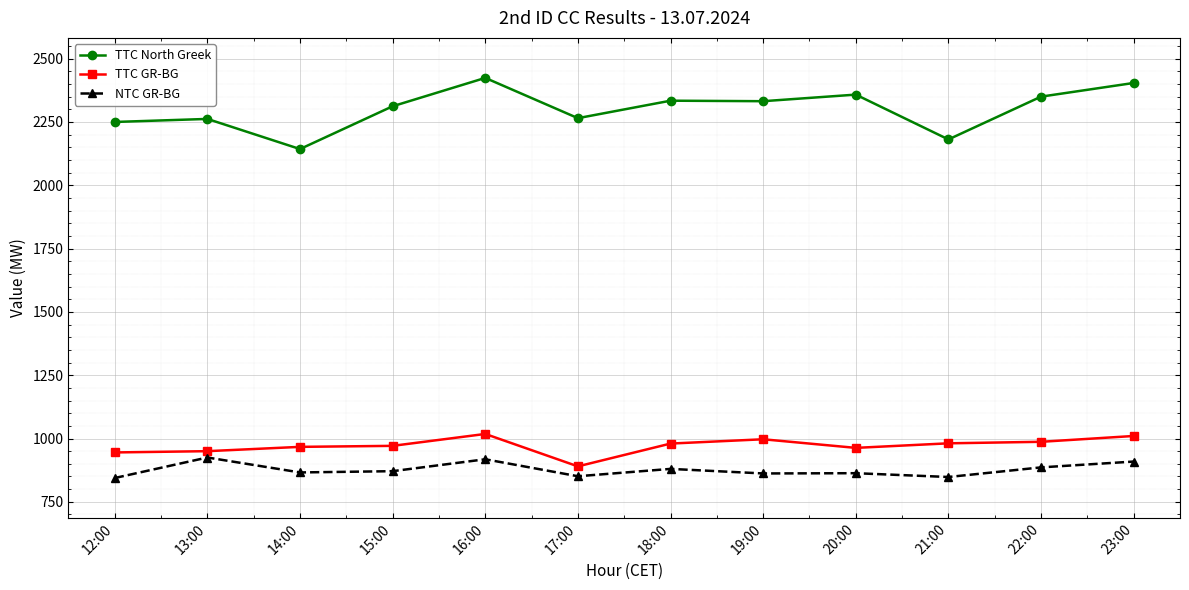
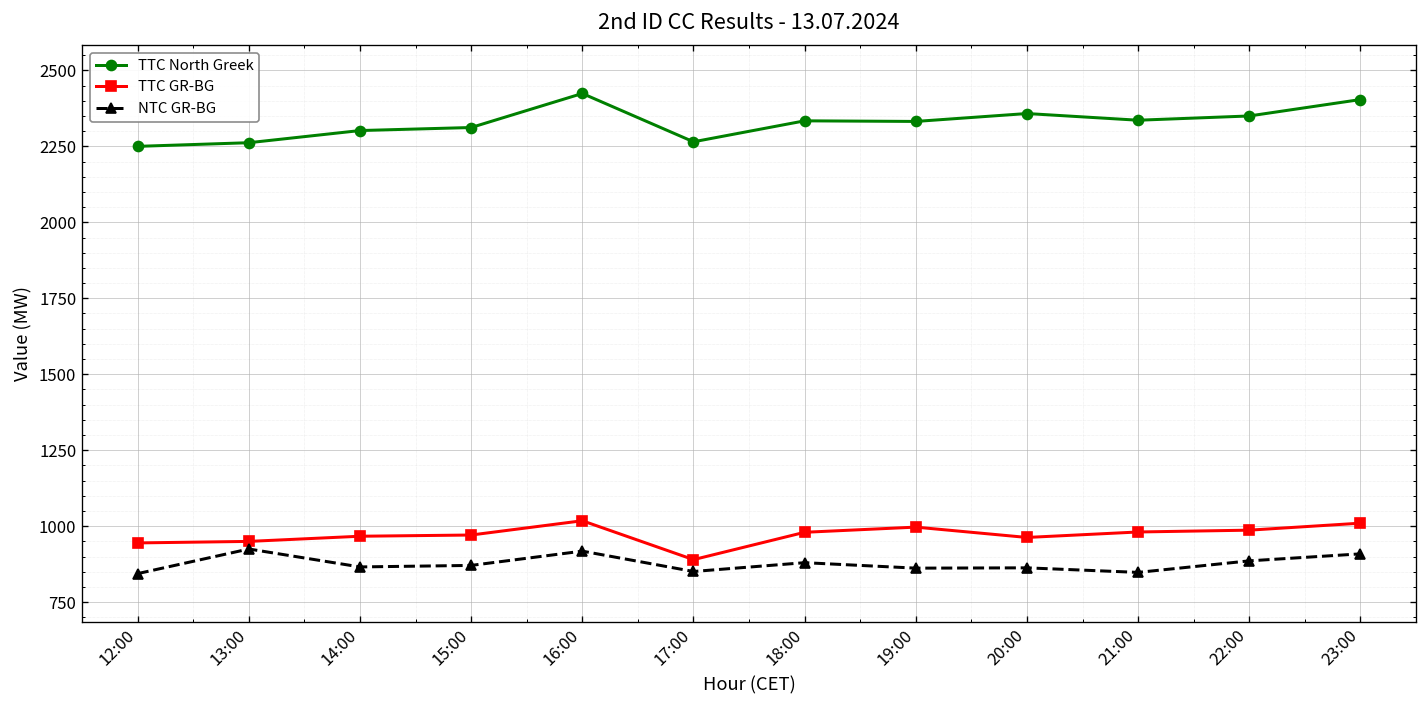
  {
    "TTC North Greek": {
      "12:00": 2250,
      "13:00": 2260,
-     "14:00": 2140,
+     "14:00": 2300,
      "15:00": 2310,
      "16:00": 2420,
      "17:00": 2270,
      "18:00": 2330,
      "19:00": 2330,
      "20:00": 2360,
-     "21:00": 2180,
+     "21:00": 2340,
      "22:00": 2350,
      "23:00": 2400
    },
    "TTC GR-BG": {
      "12:00": 950,
      "13:00": 950,
      "14:00": 970,
      "15:00": 970,
      "16:00": 1020,
      "17:00": 890,
      "18:00": 980,
      "19:00": 1000,
      "20:00": 960,
      "21:00": 980,
      "22:00": 990,
      "23:00": 1010
    },
    "NTC GR-BG": {
      "12:00": 840,
      "13:00": 930,
      "14:00": 870,
      "15:00": 870,
      "16:00": 920,
      "17:00": 850,
      "18:00": 880,
      "19:00": 860,
      "20:00": 860,
      "21:00": 850,
      "22:00": 890,
      "23:00": 910
    }
  }
